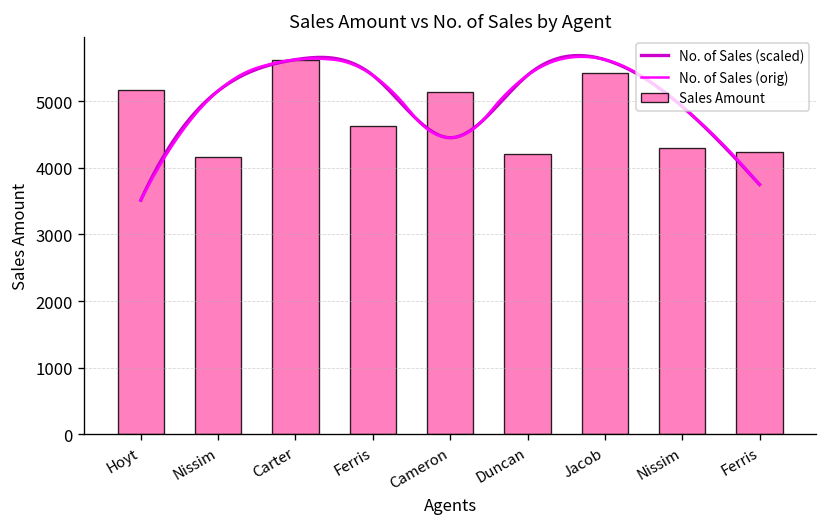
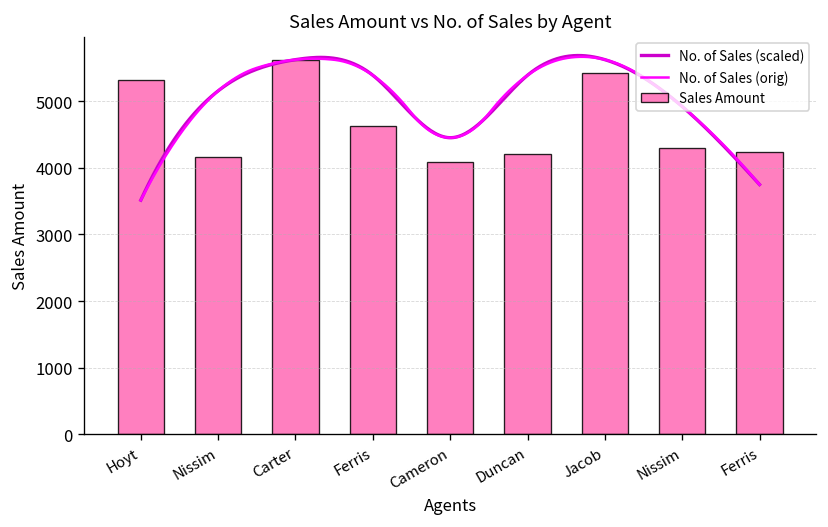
  {
    "Sales Amount": {
-     "Hoyt": 5200,
+     "Hoyt": 5300,
      "Carter": 5600,
-     "Cameron": 5100,
+     "Cameron": 4100,
      "Duncan": 4200,
      "Jacob": 5400
    }
  }
